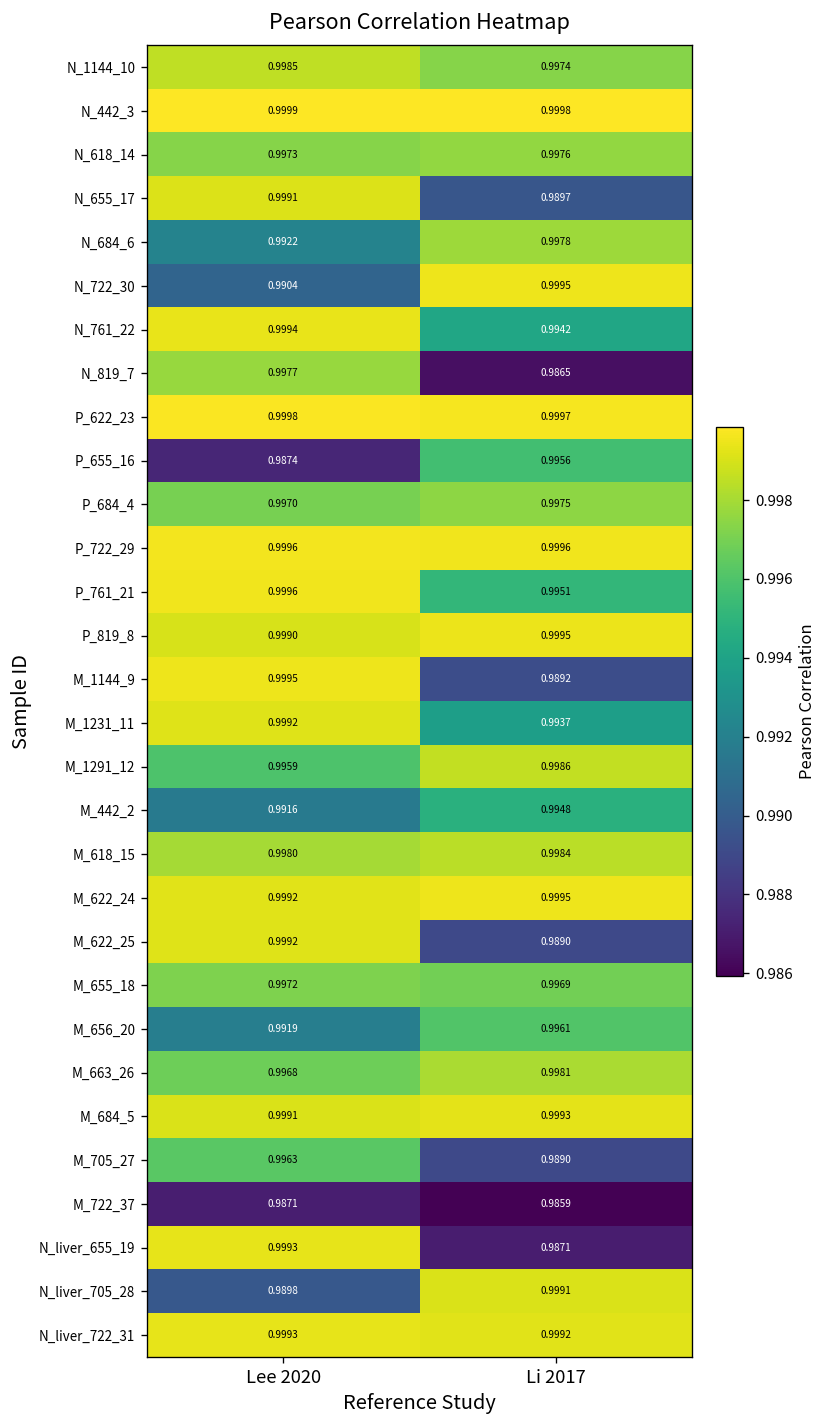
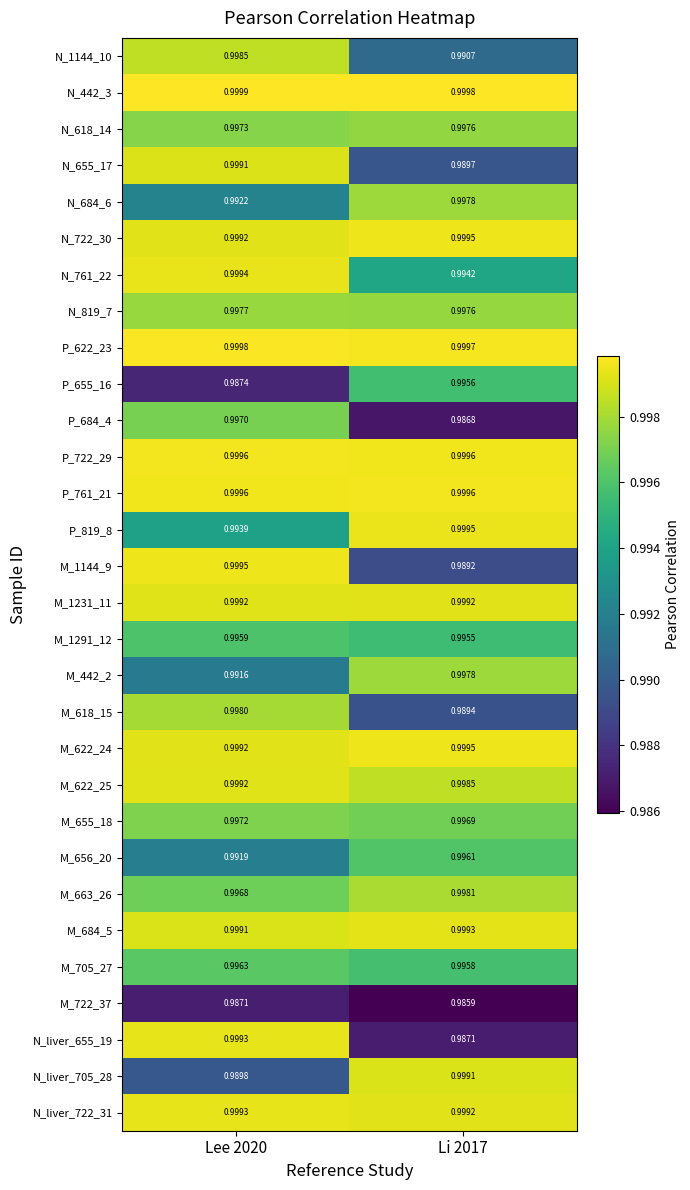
  {
    "N_1144_10": {
      "Lee 2020": 0.9985,
-     "Li 2017": 0.9974
+     "Li 2017": 0.9907
    },
    "N_442_3": {
      "Lee 2020": 0.9999,
      "Li 2017": 0.9998
    },
    "N_618_14": {
      "Lee 2020": 0.9973,
      "Li 2017": 0.9976
    },
    "N_655_17": {
      "Lee 2020": 0.9991,
      "Li 2017": 0.9897
    },
    "N_684_6": {
      "Lee 2020": 0.9922,
      "Li 2017": 0.9978
    },
    "N_722_30": {
-     "Lee 2020": 0.9904,
+     "Lee 2020": 0.9992,
      "Li 2017": 0.9995
    },
    "N_761_22": {
      "Lee 2020": 0.9994,
      "Li 2017": 0.9942
    },
    "N_819_7": {
      "Lee 2020": 0.9977,
-     "Li 2017": 0.9865
+     "Li 2017": 0.9976
    },
    "P_622_23": {
      "Lee 2020": 0.9998,
      "Li 2017": 0.9997
    },
    "P_655_16": {
      "Lee 2020": 0.9874,
      "Li 2017": 0.9956
    },
    "P_684_4": {
      "Lee 2020": 0.9970,
-     "Li 2017": 0.9975
+     "Li 2017": 0.9868
    },
    "P_722_29": {
      "Lee 2020": 0.9996,
      "Li 2017": 0.9996
    },
    "P_761_21": {
      "Lee 2020": 0.9996,
-     "Li 2017": 0.9951
+     "Li 2017": 0.9996
    },
    "P_819_8": {
-     "Lee 2020": 0.9990,
+     "Lee 2020": 0.9939,
      "Li 2017": 0.9995
    },
    "M_1144_9": {
      "Lee 2020": 0.9995,
      "Li 2017": 0.9892
    },
    "M_1231_11": {
      "Lee 2020": 0.9992,
-     "Li 2017": 0.9937
+     "Li 2017": 0.9992
    },
    "M_1291_12": {
      "Lee 2020": 0.9959,
-     "Li 2017": 0.9986
+     "Li 2017": 0.9955
    },
    "M_442_2": {
      "Lee 2020": 0.9916,
-     "Li 2017": 0.9948
+     "Li 2017": 0.9978
    },
    "M_618_15": {
      "Lee 2020": 0.9980,
-     "Li 2017": 0.9984
+     "Li 2017": 0.9894
    },
    "M_622_24": {
      "Lee 2020": 0.9992,
      "Li 2017": 0.9995
    },
    "M_622_25": {
      "Lee 2020": 0.9992,
-     "Li 2017": 0.9890
+     "Li 2017": 0.9985
    },
    "M_655_18": {
      "Lee 2020": 0.9972,
      "Li 2017": 0.9969
    },
    "M_656_20": {
      "Lee 2020": 0.9919,
      "Li 2017": 0.9961
    },
    "M_663_26": {
      "Lee 2020": 0.9968,
      "Li 2017": 0.9981
    },
    "M_684_5": {
      "Lee 2020": 0.9991,
      "Li 2017": 0.9993
    },
    "M_705_27": {
      "Lee 2020": 0.9963,
-     "Li 2017": 0.9890
+     "Li 2017": 0.9958
    },
    "M_722_37": {
      "Lee 2020": 0.9871,
      "Li 2017": 0.9859
    },
    "N_liver_655_19": {
      "Lee 2020": 0.9993,
      "Li 2017": 0.9871
    },
    "N_liver_705_28": {
      "Lee 2020": 0.9898,
      "Li 2017": 0.9991
    },
    "N_liver_722_31": {
      "Lee 2020": 0.9993,
      "Li 2017": 0.9992
    }
  }
